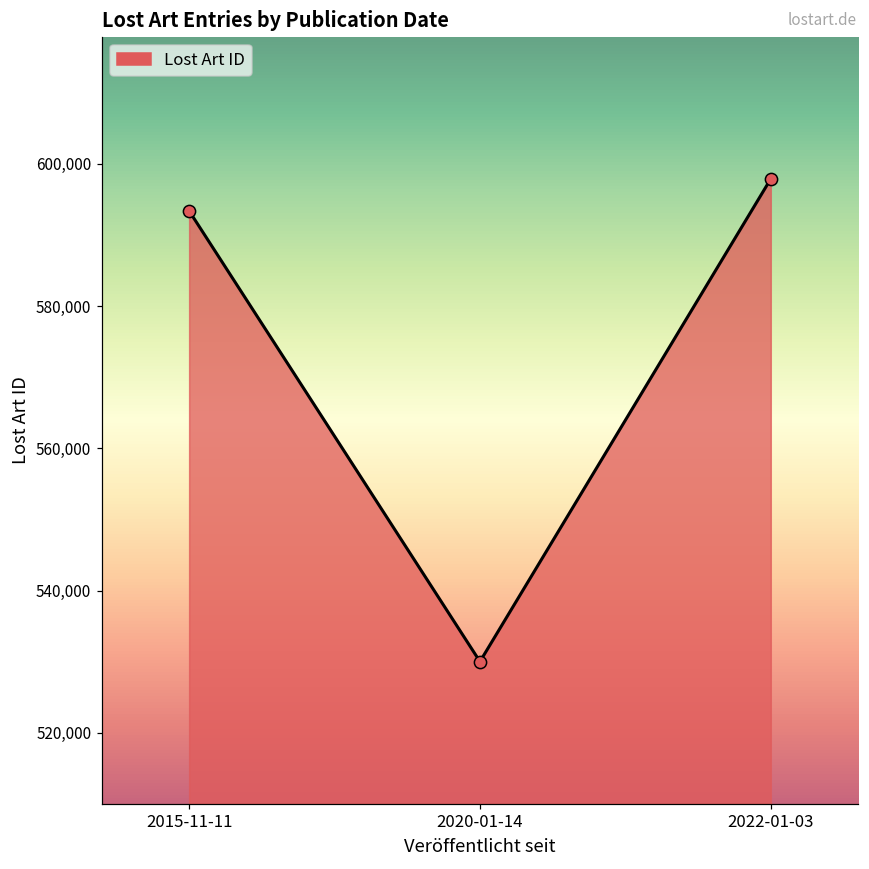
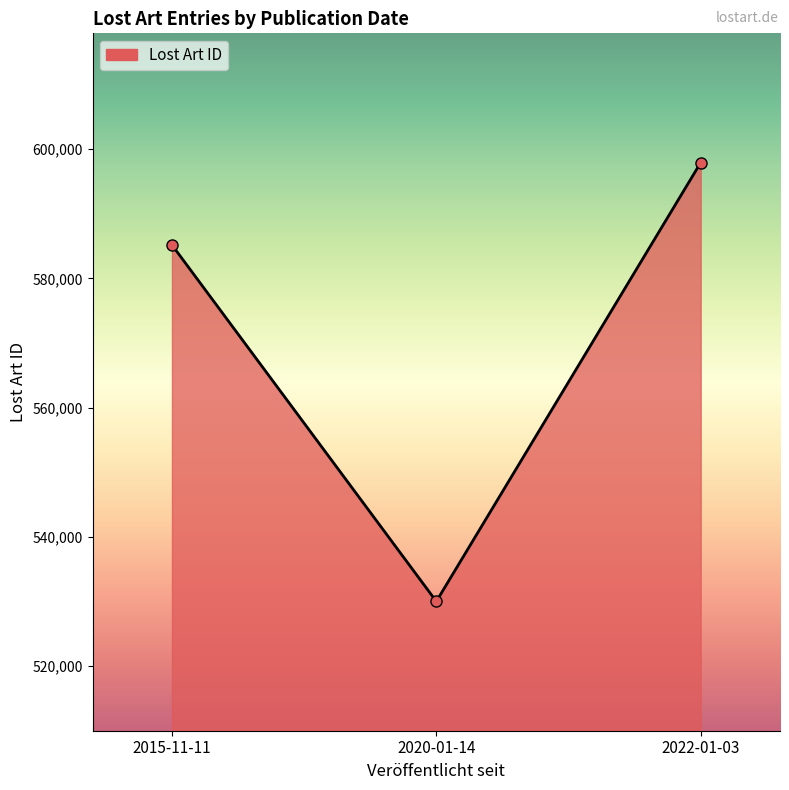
  {
-   "2015-11-11": "593,000",
+   "2015-11-11": "585,000",
    "2020-01-14": "530,000",
    "2022-01-03": "598,000"
  }
